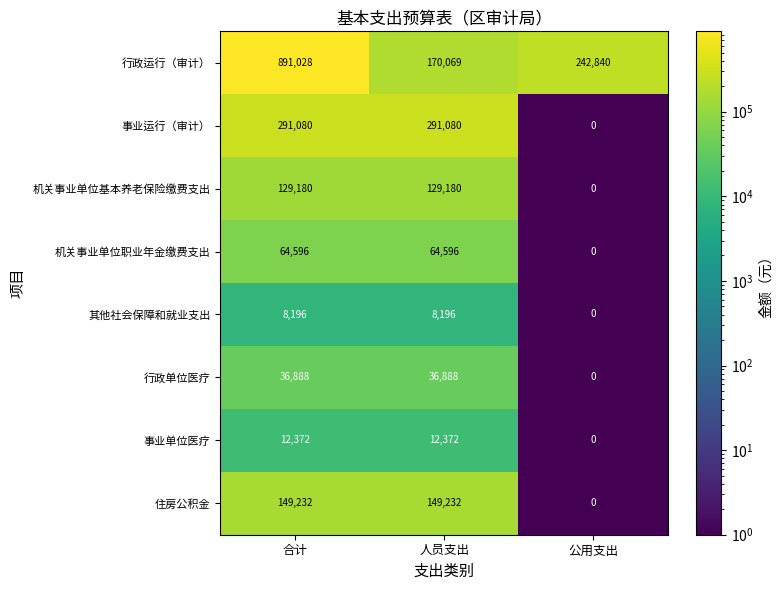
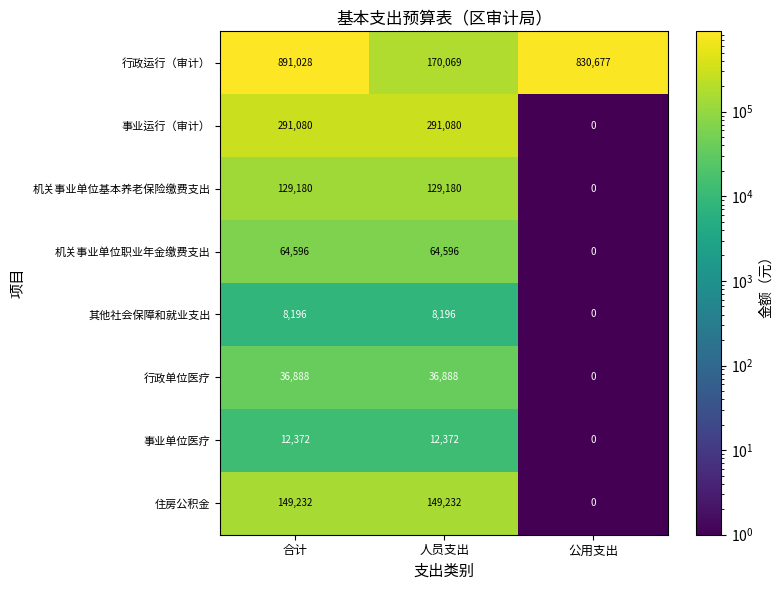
  {
    "行政运行（审计）": {
      "合计": "891,028",
      "人员支出": "170,069",
-     "公用支出": "242,840"
+     "公用支出": "830,677"
    },
    "事业运行（审计）": {
      "合计": "291,080",
      "人员支出": "291,080",
      "公用支出": "0"
    },
    "机关事业单位基本养老保险缴费支出": {
      "合计": "129,180",
      "人员支出": "129,180",
      "公用支出": "0"
    },
    "机关事业单位职业年金缴费支出": {
      "合计": "64,596",
      "人员支出": "64,596",
      "公用支出": "0"
    },
    "其他社会保障和就业支出": {
      "合计": "8,196",
      "人员支出": "8,196",
      "公用支出": "0"
    },
    "行政单位医疗": {
      "合计": "36,888",
      "人员支出": "36,888",
      "公用支出": "0"
    },
    "事业单位医疗": {
      "合计": "12,372",
      "人员支出": "12,372",
      "公用支出": "0"
    },
    "住房公积金": {
      "合计": "149,232",
      "人员支出": "149,232",
      "公用支出": "0"
    }
  }
